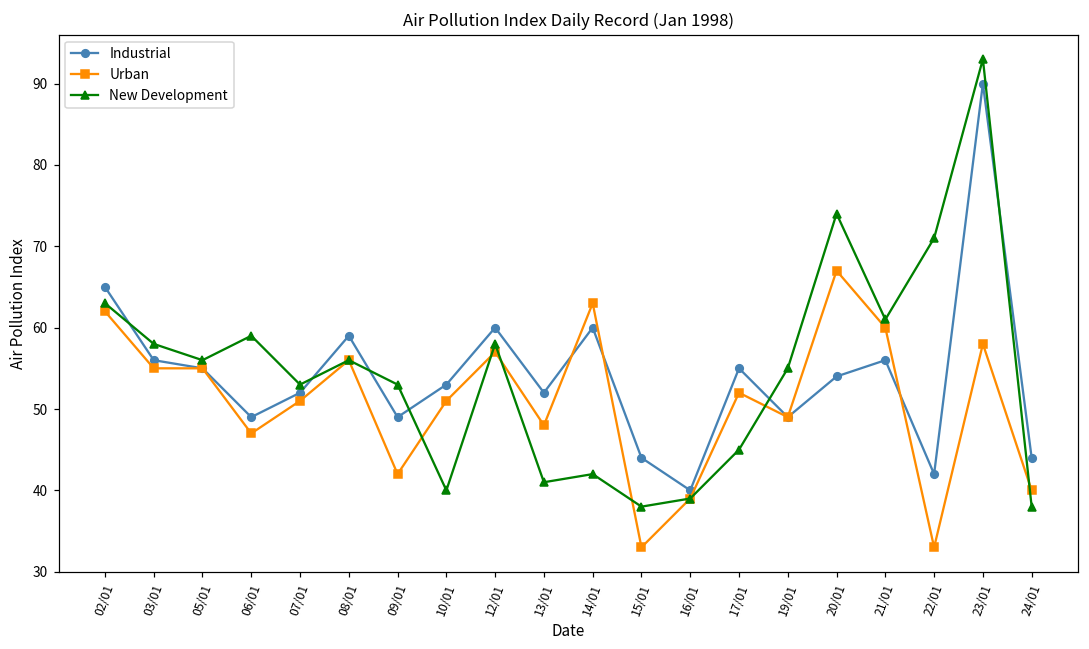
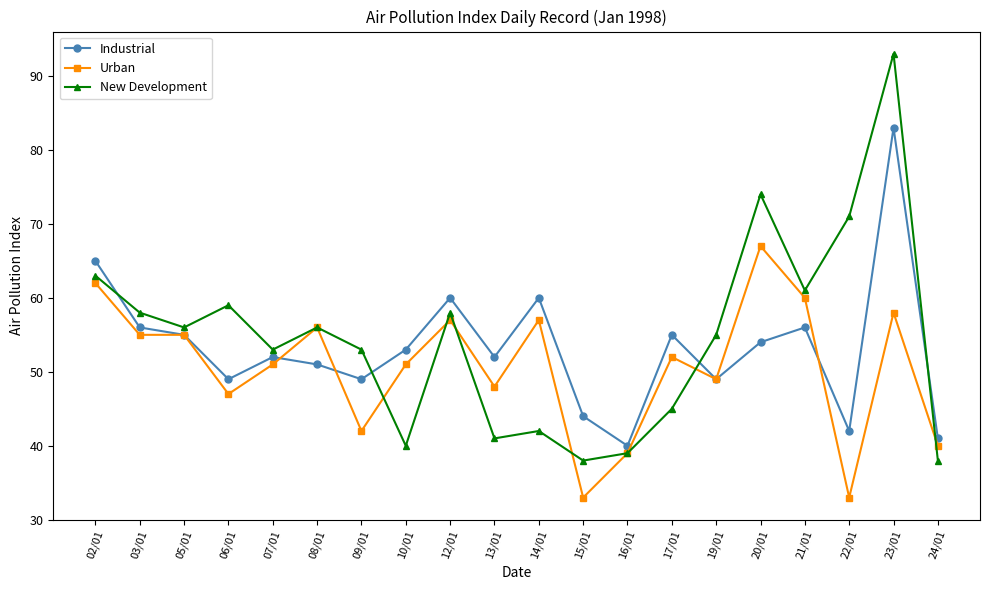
  {
    "Industrial": {
      "02/01": 65,
      "03/01": 56,
      "06/01": 49,
      "07/01": 52,
-     "08/01": 59,
+     "08/01": 51,
      "09/01": 49,
      "10/01": 53,
      "12/01": 60,
      "13/01": 52,
      "14/01": 60,
      "15/01": 44,
      "16/01": 40,
      "17/01": 55,
      "20/01": 54,
      "21/01": 56,
      "22/01": 42,
-     "23/01": 90,
-     "24/01": 44
+     "23/01": 83,
+     "24/01": 41
    },
    "Urban": {
      "02/01": 62,
      "03/01": 55,
      "06/01": 47,
      "07/01": 51,
      "09/01": 42,
      "10/01": 51,
      "12/01": 57,
      "13/01": 48,
-     "14/01": 63,
+     "14/01": 57,
      "15/01": 33,
      "17/01": 52,
      "20/01": 67,
      "21/01": 60,
      "22/01": 33,
      "23/01": 58,
      "24/01": 40
    },
    "New Development": {
      "02/01": 63,
      "03/01": 58,
      "05/01": 56,
      "06/01": 59,
      "07/01": 53,
      "09/01": 53,
      "10/01": 40,
      "12/01": 58,
      "13/01": 41,
      "14/01": 42,
      "15/01": 38,
      "17/01": 45,
      "19/01": 55,
      "20/01": 74,
      "21/01": 61,
      "22/01": 71,
      "23/01": 93,
      "24/01": 38
    }
  }
